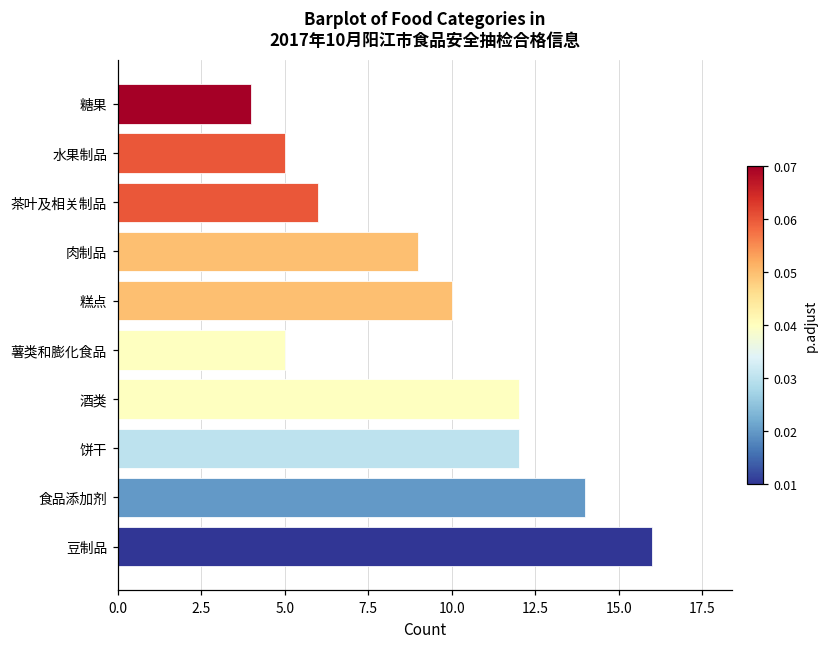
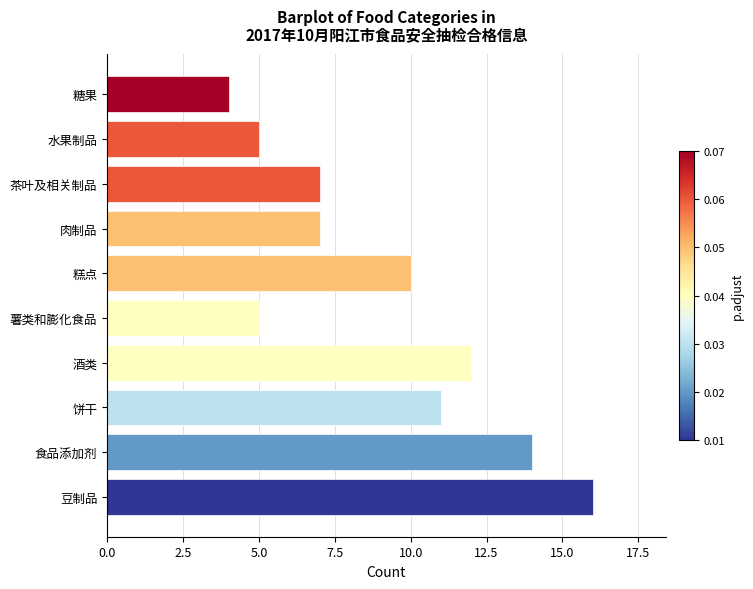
  {
    "糖果": 4,
    "水果制品": 5,
-   "茶叶及相关制品": 6,
-   "肉制品": 9,
+   "茶叶及相关制品": 7,
+   "肉制品": 7,
    "糕点": 10,
    "薯类和膨化食品": 5,
    "酒类": 12,
-   "饼干": 12,
+   "饼干": 11,
    "食品添加剂": 14,
    "豆制品": 16
  }
